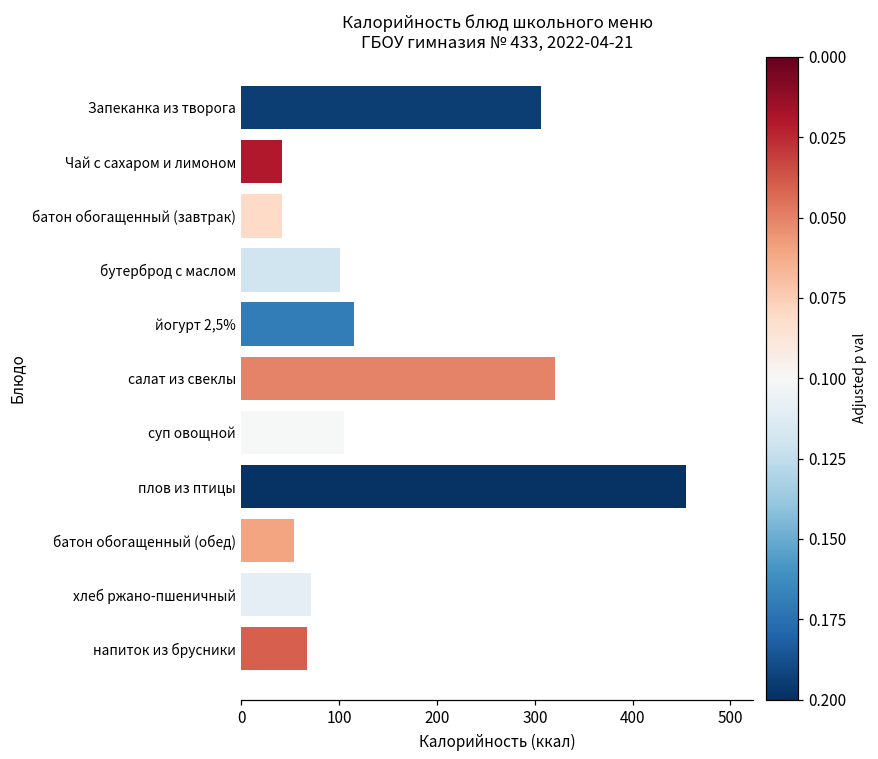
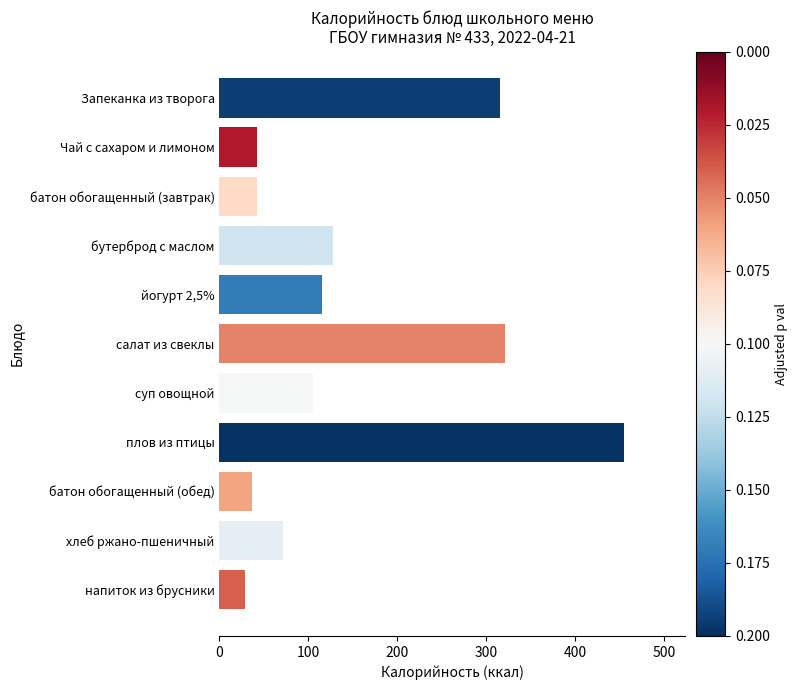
  {
-   "Запеканка из творога": 310,
+   "Запеканка из творога": 320,
    "Чай с сахаром и лимоном": 40,
    "батон обогащенный (завтрак)": 40,
-   "бутерброд с маслом": 100,
+   "бутерброд с маслом": 130,
    "йогурт 2,5%": 120,
    "салат из свеклы": 320,
    "суп овощной": 110,
    "плов из птицы": 460,
-   "батон обогащенный (обед)": 50,
+   "батон обогащенный (обед)": 40,
    "хлеб ржано-пшеничный": 70,
-   "напиток из брусники": 70
+   "напиток из брусники": 30
  }
